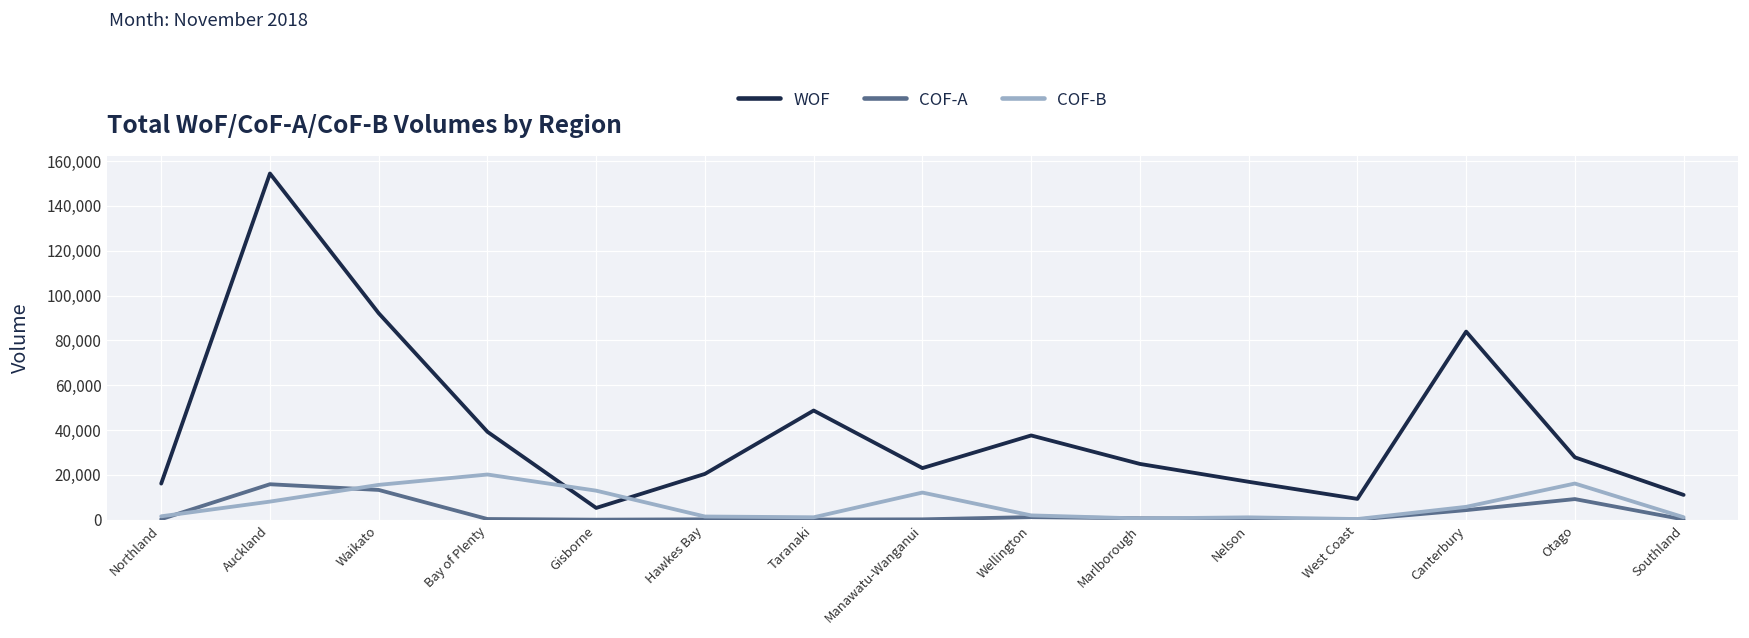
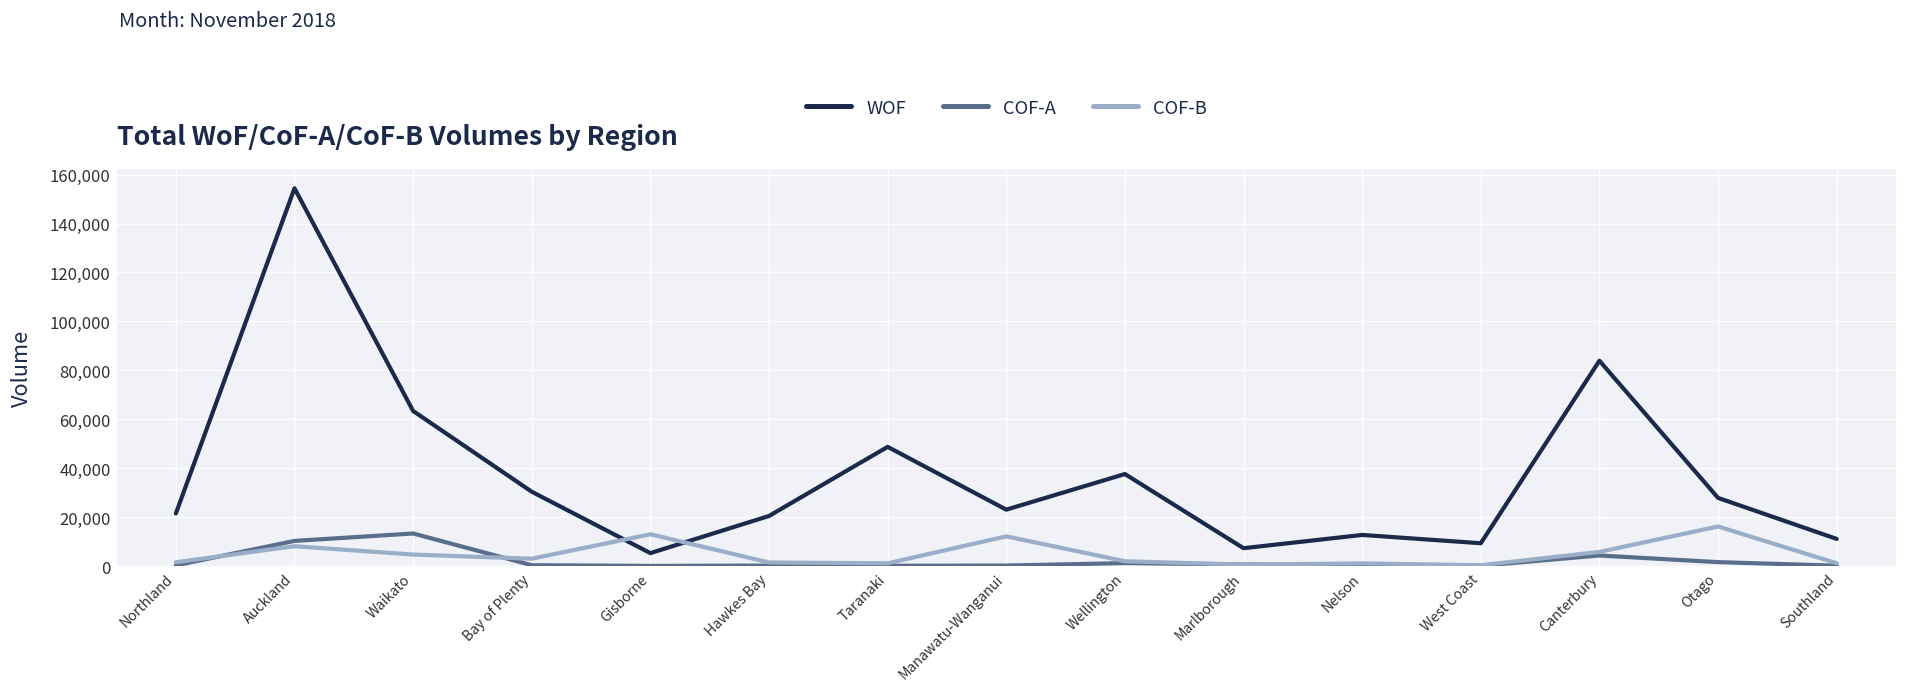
  {
    "WOF": {
-     "Northland": "16,000",
+     "Northland": "21,000",
      "Auckland": "154,000",
-     "Waikato": "92,000",
-     "Bay of Plenty": "39,000",
+     "Waikato": "63,000",
+     "Bay of Plenty": "30,000",
      "Gisborne": "5,000",
      "Hawkes Bay": "20,000",
      "Taranaki": "49,000",
      "Manawatu-Wanganui": "23,000",
      "Wellington": "38,000",
-     "Marlborough": "25,000",
-     "Nelson": "17,000",
+     "Marlborough": "7,000",
+     "Nelson": "13,000",
      "West Coast": "9,000",
      "Canterbury": "84,000",
      "Otago": "28,000",
      "Southland": "11,000"
    },
    "COF-A": {
      "Northland": "0",
-     "Auckland": "16,000",
+     "Auckland": "10,000",
      "Waikato": "13,000",
      "Bay of Plenty": "0",
      "Gisborne": "0",
      "Manawatu-Wanganui": "0",
      "Canterbury": "4,000",
-     "Otago": "9,000"
+     "Otago": "2,000"
    },
    "COF-B": {
      "Northland": "2,000",
      "Auckland": "8,000",
-     "Waikato": "16,000",
-     "Bay of Plenty": "20,000",
+     "Waikato": "5,000",
+     "Bay of Plenty": "3,000",
      "Gisborne": "13,000",
      "Manawatu-Wanganui": "12,000",
      "Canterbury": "6,000",
      "Otago": "16,000"
    }
  }
